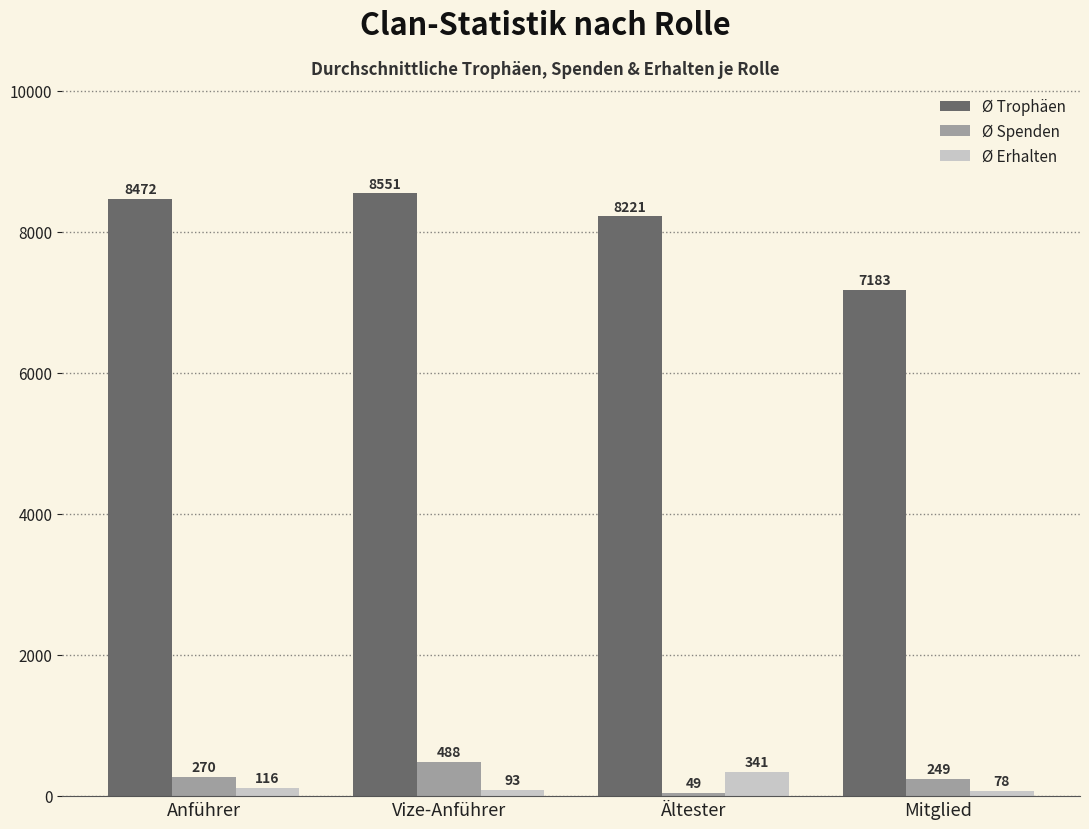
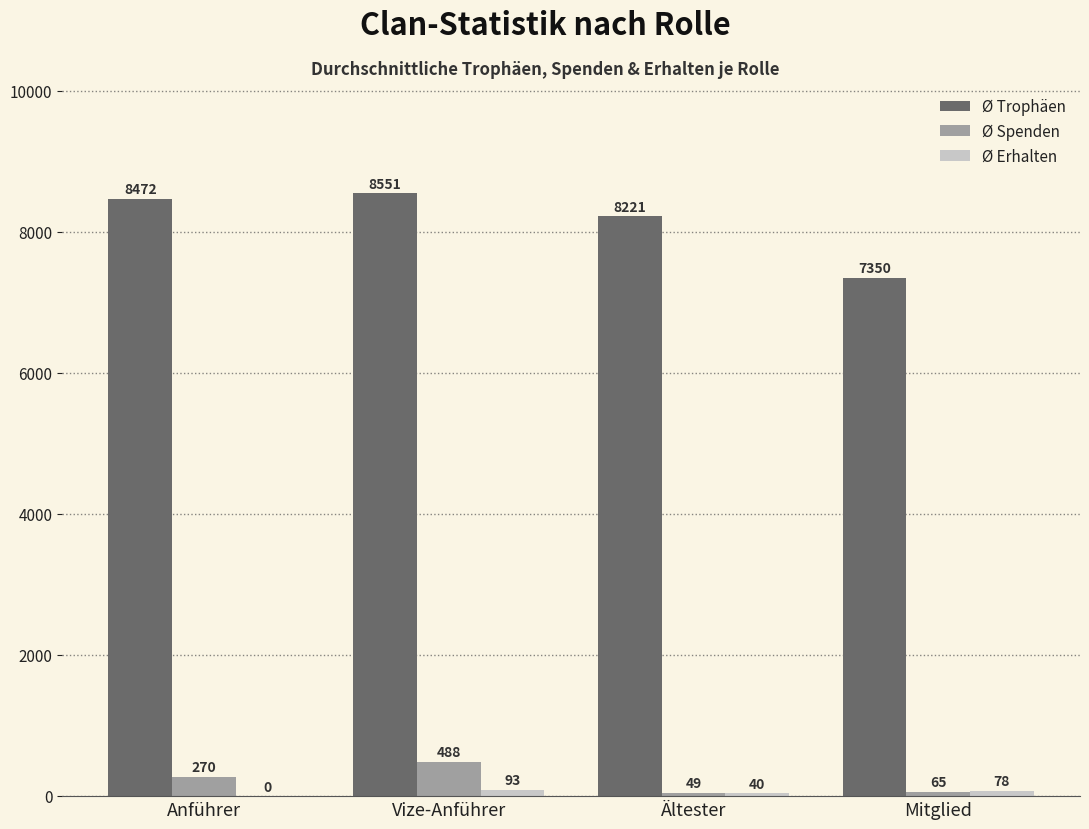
  {
    "Ø Trophäen": {
      "Anführer": 8472,
      "Vize-Anführer": 8551,
      "Ältester": 8221,
-     "Mitglied": 7183
+     "Mitglied": 7350
    },
    "Ø Spenden": {
      "Anführer": 270,
      "Vize-Anführer": 488,
      "Ältester": 49,
-     "Mitglied": 249
+     "Mitglied": 65
    },
    "Ø Erhalten": {
-     "Anführer": 116,
+     "Anführer": 0,
      "Vize-Anführer": 93,
-     "Ältester": 341,
+     "Ältester": 40,
      "Mitglied": 78
    }
  }
